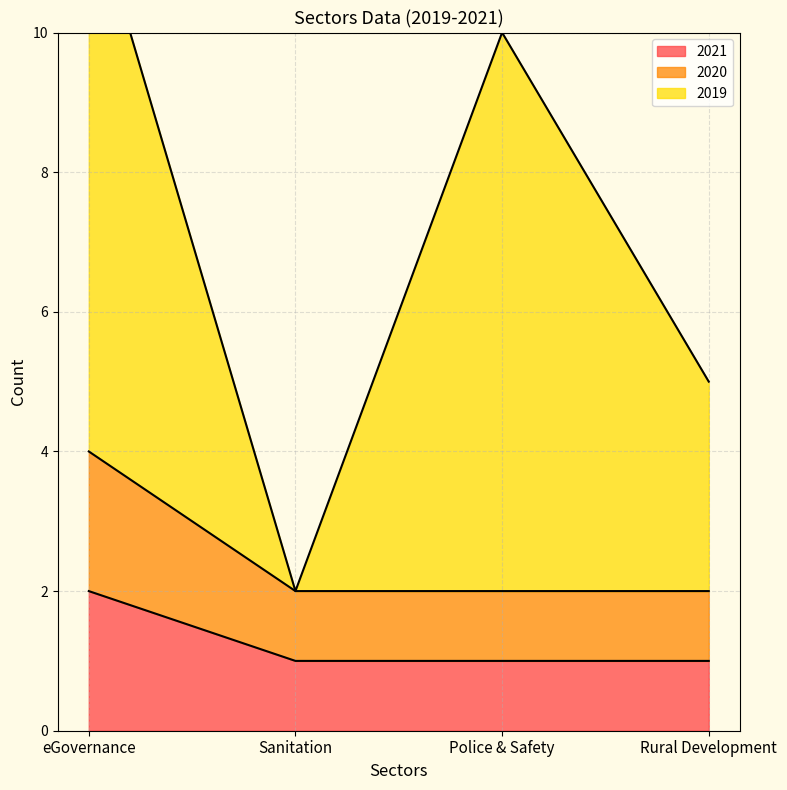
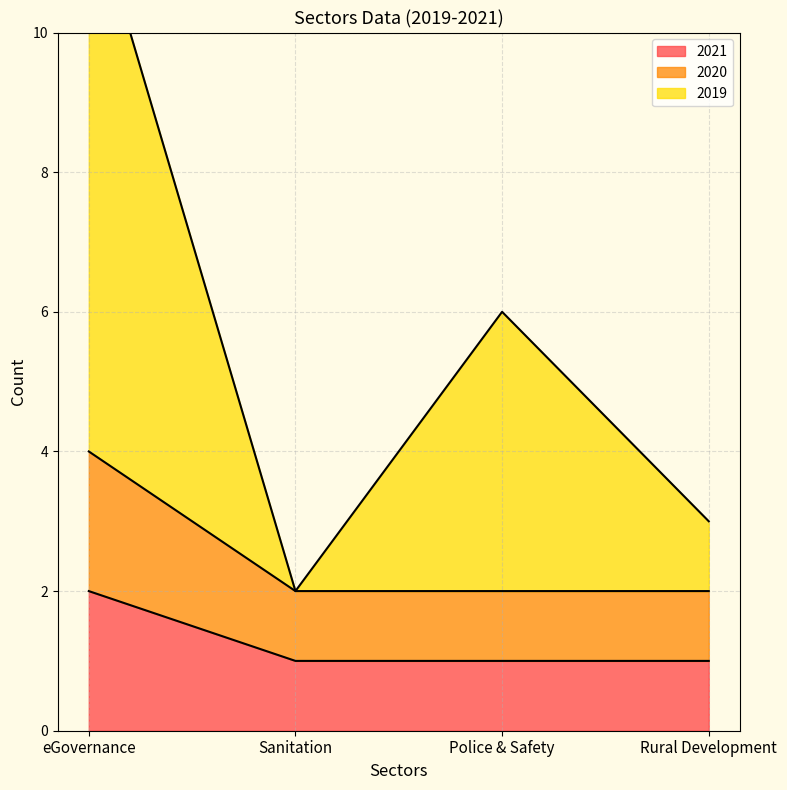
  {
    "2021": {
      "eGovernance": 2,
      "Sanitation": 1,
      "Police & Safety": 1,
      "Rural Development": 1
    },
    "2020": {
      "eGovernance": 4,
      "Police & Safety": 2,
      "Rural Development": 2
    },
    "2019": {
-     "Police & Safety": 8,
-     "Rural Development": 3
+     "Police & Safety": 4,
+     "Rural Development": 1
    }
  }
